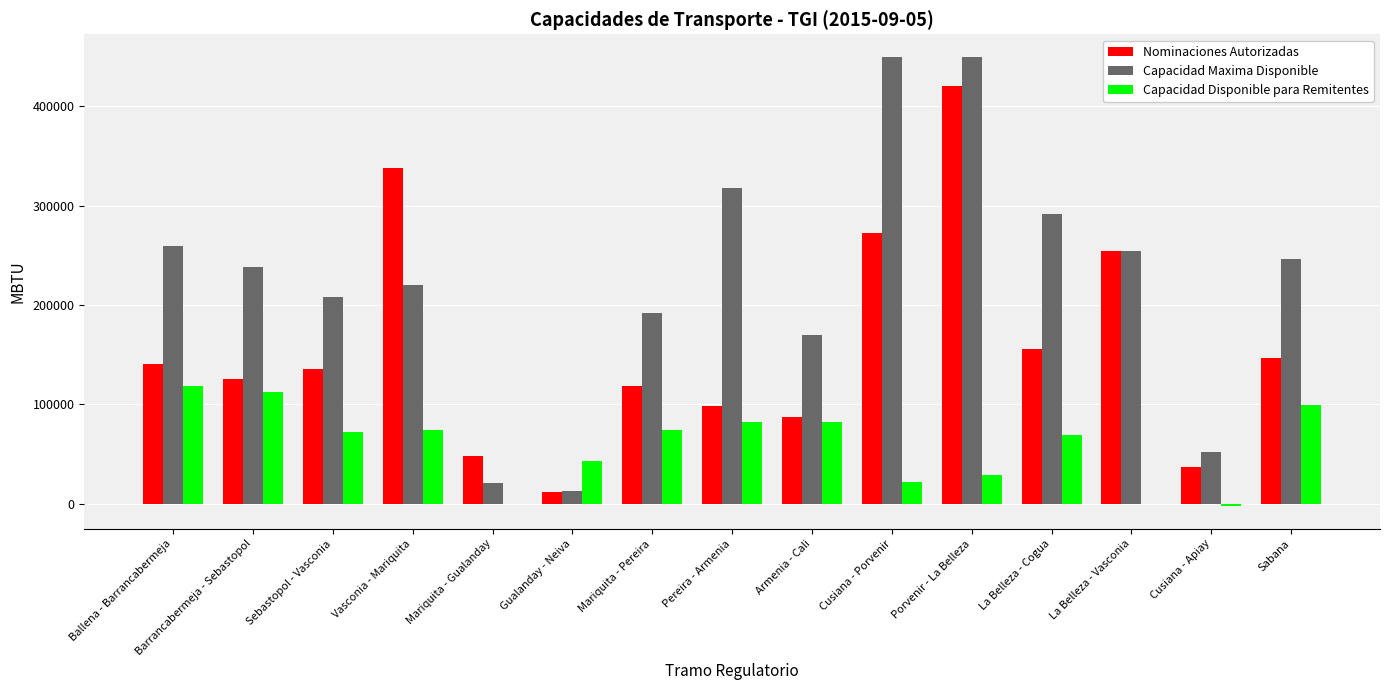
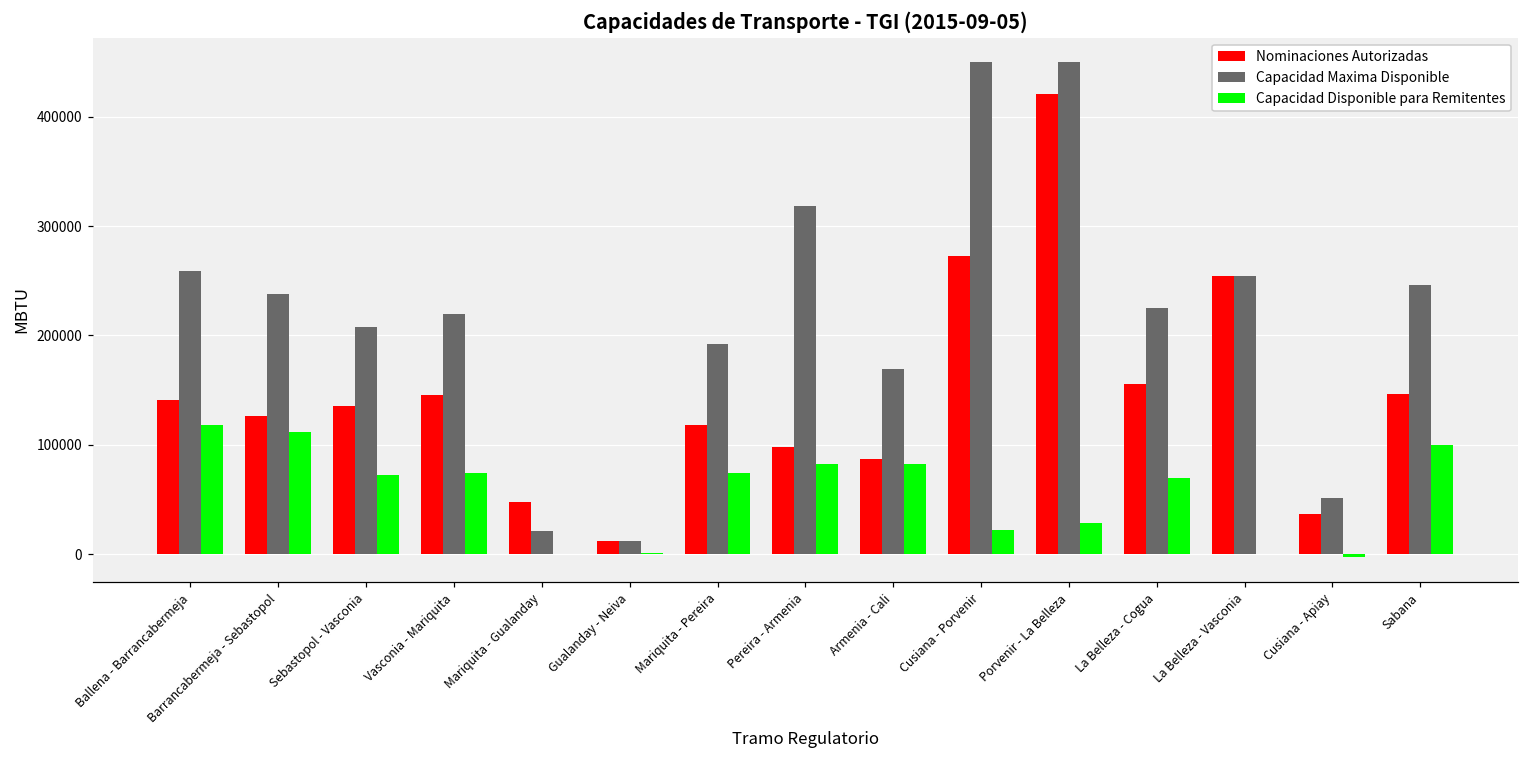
  {
    "Nominaciones Autorizadas": {
      "Ballena - Barrancabermeja": 140000,
      "Barrancabermeja - Sebastopol": 130000,
      "Sebastopol - Vasconia": 140000,
-     "Vasconia - Mariquita": 340000,
+     "Vasconia - Mariquita": 150000,
      "Mariquita - Gualanday": 50000,
      "Gualanday - Neiva": 10000,
      "Mariquita - Pereira": 120000,
      "Pereira - Armenia": 100000,
      "Armenia - Cali": 90000,
      "Cusiana - Porvenir": 270000,
      "Porvenir - La Belleza": 420000,
      "La Belleza - Cogua": 160000,
      "La Belleza - Vasconia": 250000,
      "Cusiana - Apiay": 40000,
      "Sabana": 150000
    },
    "Capacidad Maxima Disponible": {
      "Ballena - Barrancabermeja": 260000,
      "Barrancabermeja - Sebastopol": 240000,
      "Sebastopol - Vasconia": 210000,
      "Vasconia - Mariquita": 220000,
      "Mariquita - Gualanday": 20000,
      "Gualanday - Neiva": 10000,
      "Mariquita - Pereira": 190000,
      "Pereira - Armenia": 320000,
      "Armenia - Cali": 170000,
      "Cusiana - Porvenir": 450000,
      "Porvenir - La Belleza": 450000,
-     "La Belleza - Cogua": 290000,
+     "La Belleza - Cogua": 230000,
      "La Belleza - Vasconia": 250000,
      "Cusiana - Apiay": 50000,
      "Sabana": 250000
    },
    "Capacidad Disponible para Remitentes": {
      "Ballena - Barrancabermeja": 120000,
      "Barrancabermeja - Sebastopol": 110000,
      "Sebastopol - Vasconia": 70000,
      "Vasconia - Mariquita": 70000,
-     "Gualanday - Neiva": 40000,
+     "Gualanday - Neiva": 0,
      "Mariquita - Pereira": 70000,
      "Pereira - Armenia": 80000,
      "Armenia - Cali": 80000,
      "Cusiana - Porvenir": 20000,
      "Porvenir - La Belleza": 30000,
      "La Belleza - Cogua": 70000,
      "La Belleza - Vasconia": 0,
      "Sabana": 100000
    }
  }
